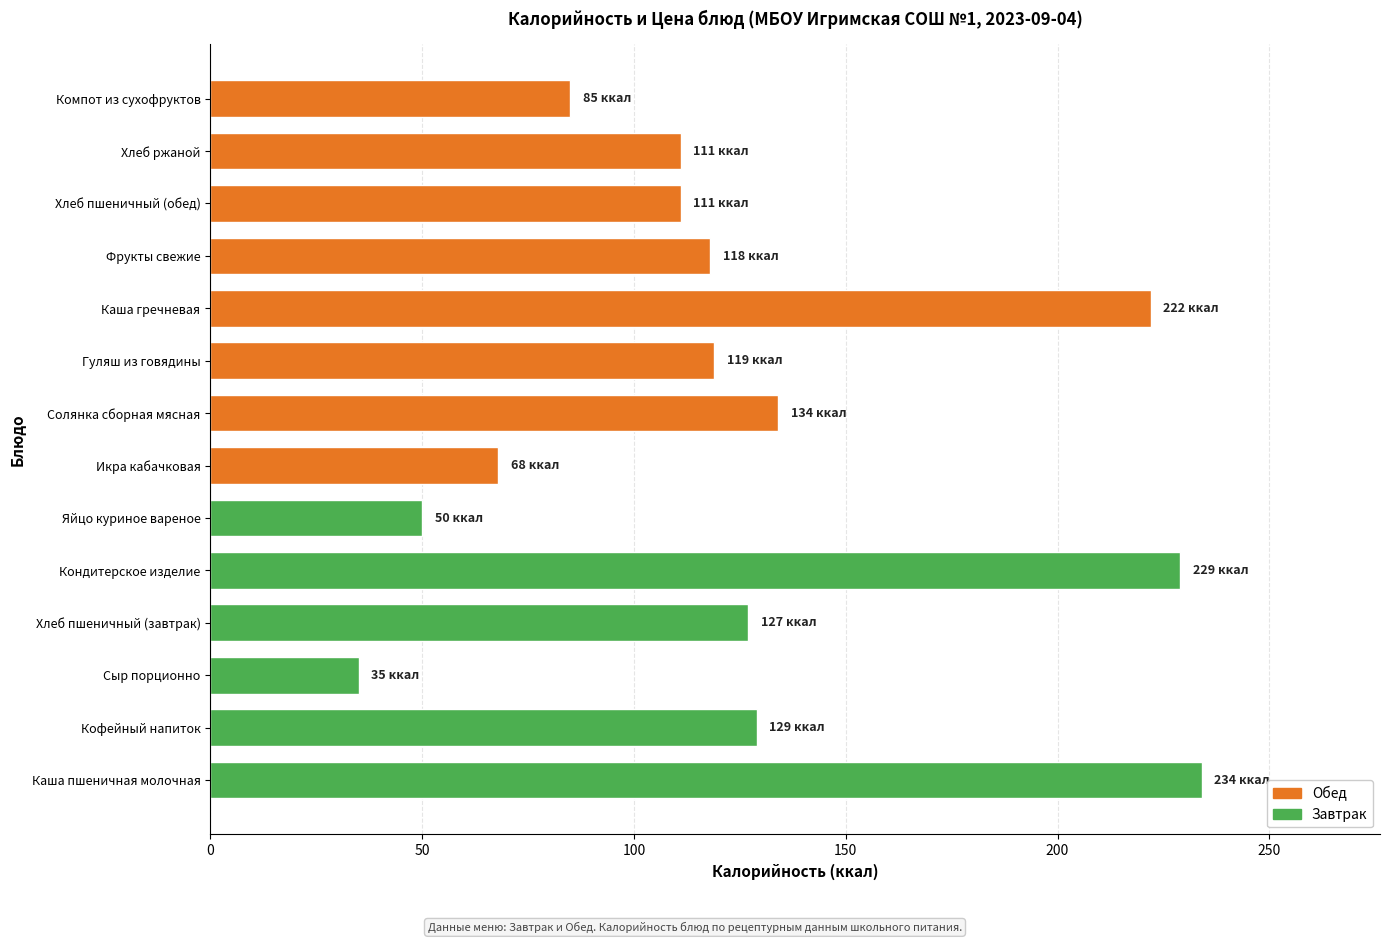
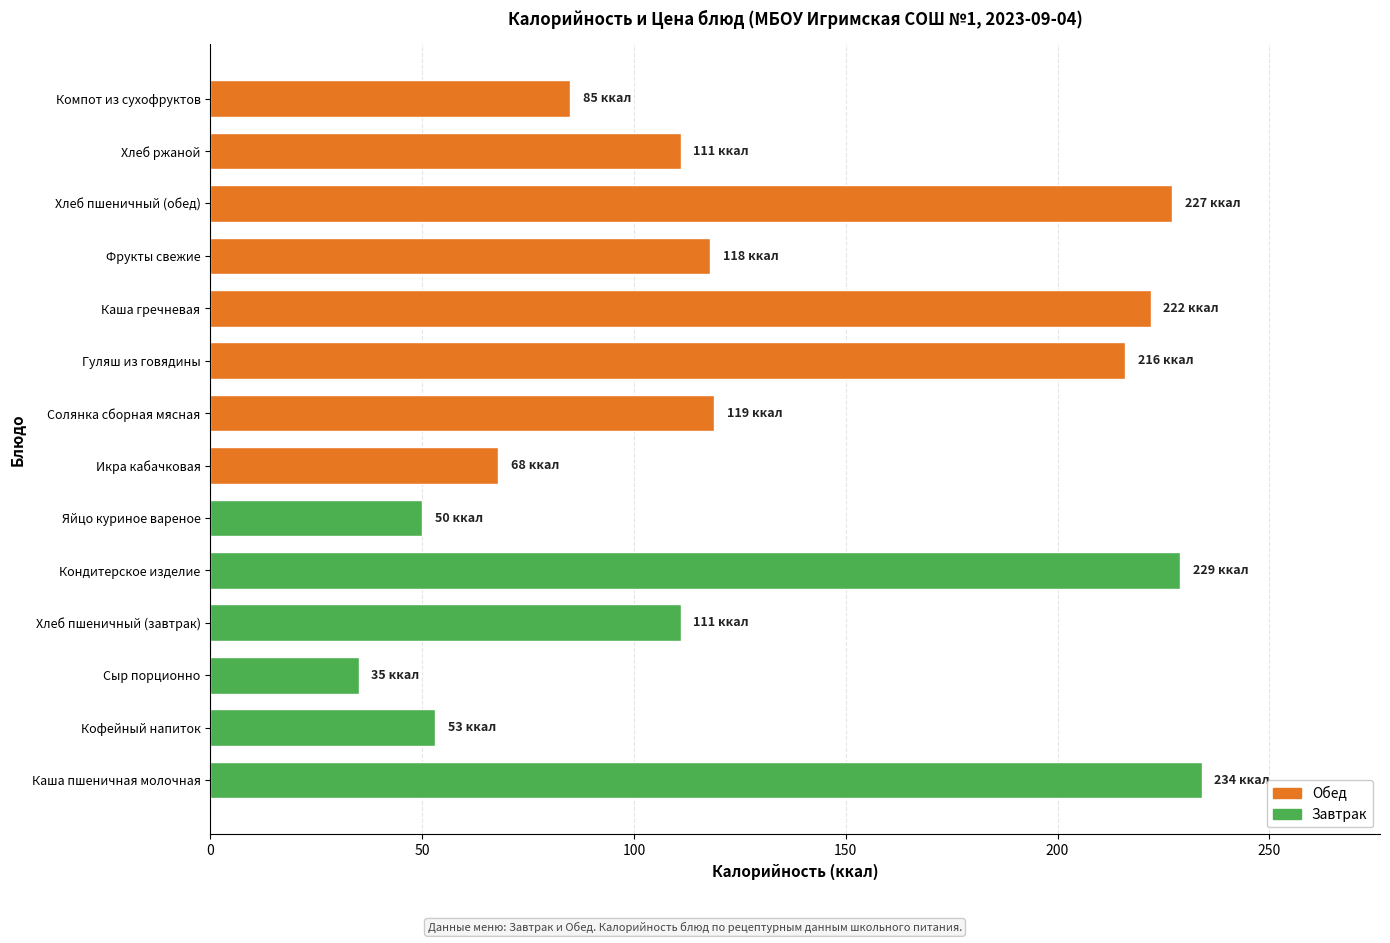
  {
    "Компот из сухофруктов": 85,
    "Хлеб ржаной": 111,
-   "Хлеб пшеничный (обед)": 111,
+   "Хлеб пшеничный (обед)": 227,
    "Фрукты свежие": 118,
    "Каша гречневая": 222,
-   "Гуляш из говядины": 119,
-   "Солянка сборная мясная": 134,
+   "Гуляш из говядины": 216,
+   "Солянка сборная мясная": 119,
    "Икра кабачковая": 68,
    "Яйцо куриное вареное": 50,
    "Кондитерское изделие": 229,
-   "Хлеб пшеничный (завтрак)": 127,
+   "Хлеб пшеничный (завтрак)": 111,
    "Сыр порционно": 35,
-   "Кофейный напиток": 129
+   "Кофейный напиток": 53
  }
